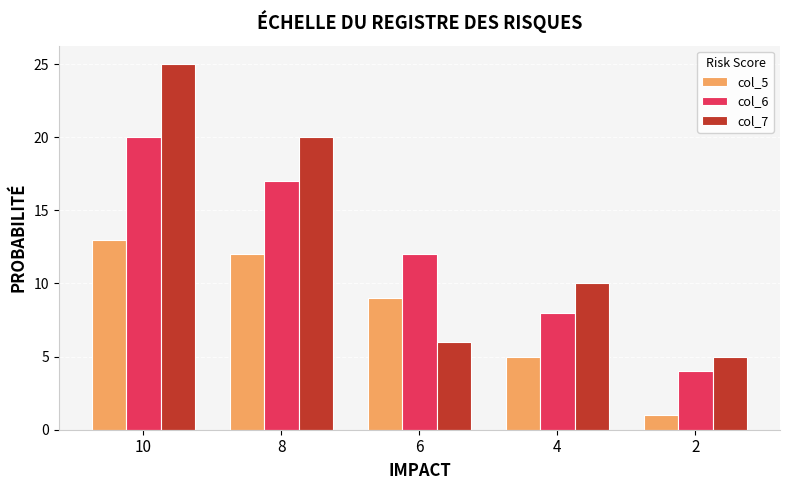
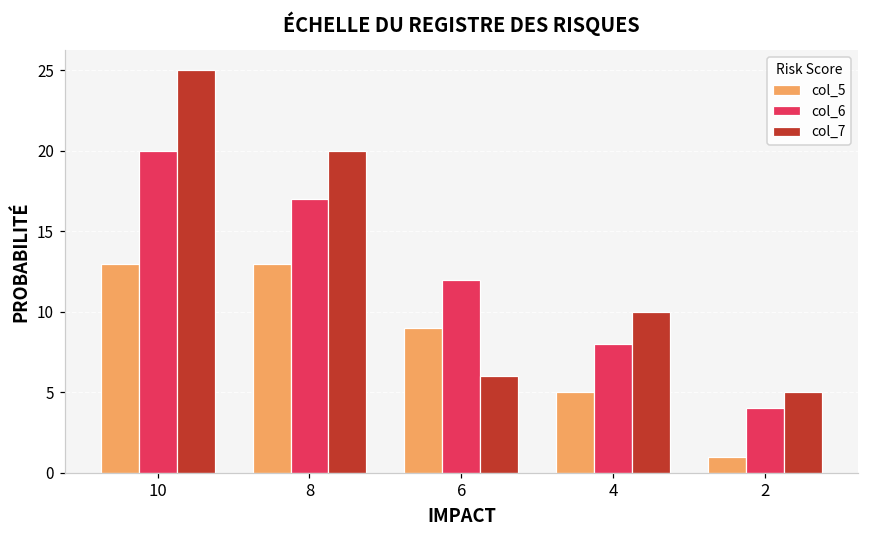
  {
    "col_5": {
      "10": 13,
-     "8": 12,
+     "8": 13,
      "6": 9,
      "4": 5,
      "2": 1
    },
    "col_6": {
      "10": 20,
      "8": 17,
      "6": 12,
      "4": 8,
      "2": 4
    },
    "col_7": {
      "10": 25,
      "8": 20,
      "6": 6,
      "4": 10,
      "2": 5
    }
  }
